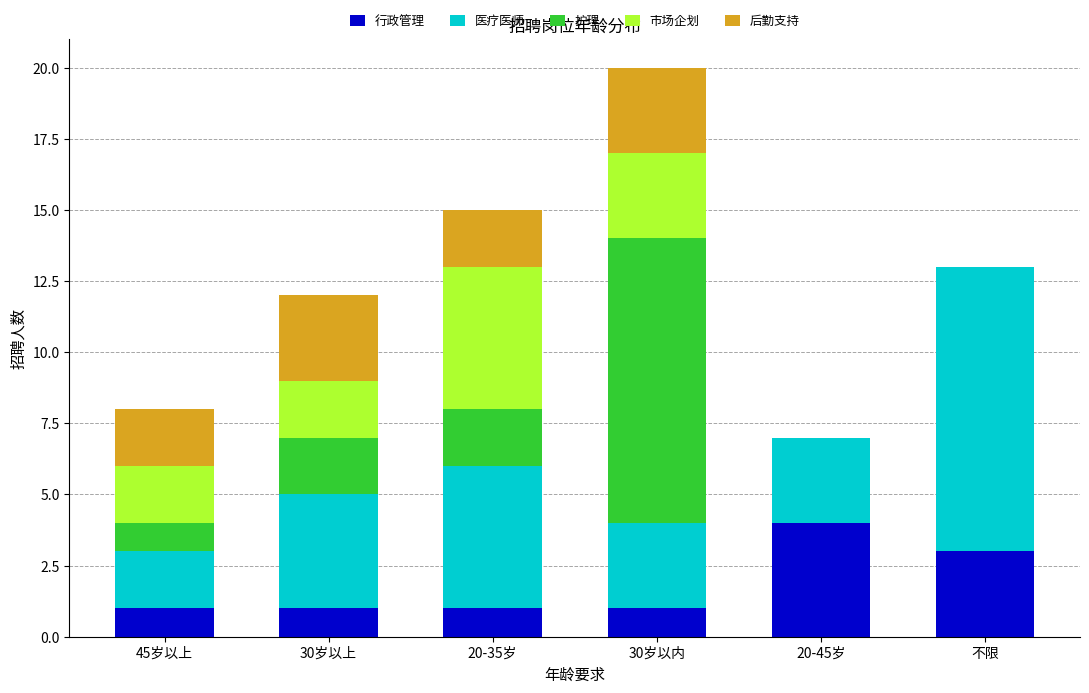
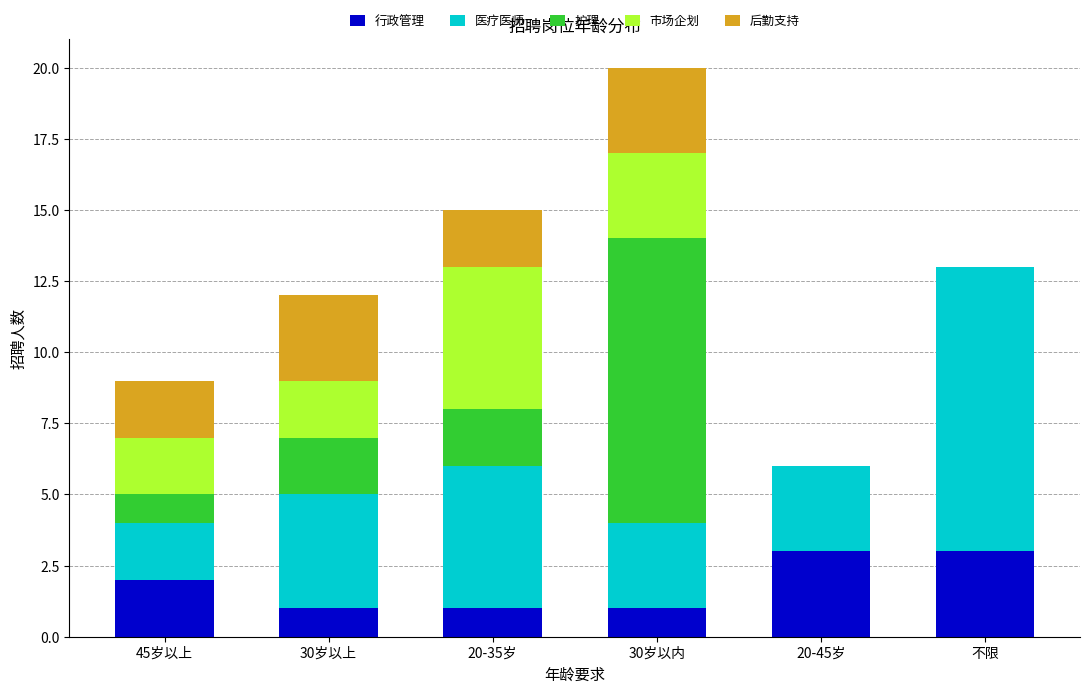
  {
    "行政管理": {
-     "45岁以上": 1,
+     "45岁以上": 2,
      "30岁以上": 1,
      "20-35岁": 1,
      "30岁以内": 1,
-     "20-45岁": 4,
+     "20-45岁": 3,
      "不限": 3
    },
    "医疗医师": {
      "45岁以上": 2,
      "30岁以上": 4,
      "20-35岁": 5,
      "30岁以内": 3,
      "20-45岁": 3,
      "不限": 10
    },
    "护理": {
      "45岁以上": 1,
      "30岁以上": 2,
      "20-35岁": 2,
      "30岁以内": 10,
      "20-45岁": 0,
      "不限": 0
    },
    "市场企划": {
      "45岁以上": 2,
      "30岁以上": 2,
      "20-35岁": 5,
      "30岁以内": 3,
      "20-45岁": 0,
      "不限": 0
    },
    "后勤支持": {
      "45岁以上": 2,
      "30岁以上": 3,
      "20-35岁": 2,
      "30岁以内": 3,
      "20-45岁": 0,
      "不限": 0
    }
  }
